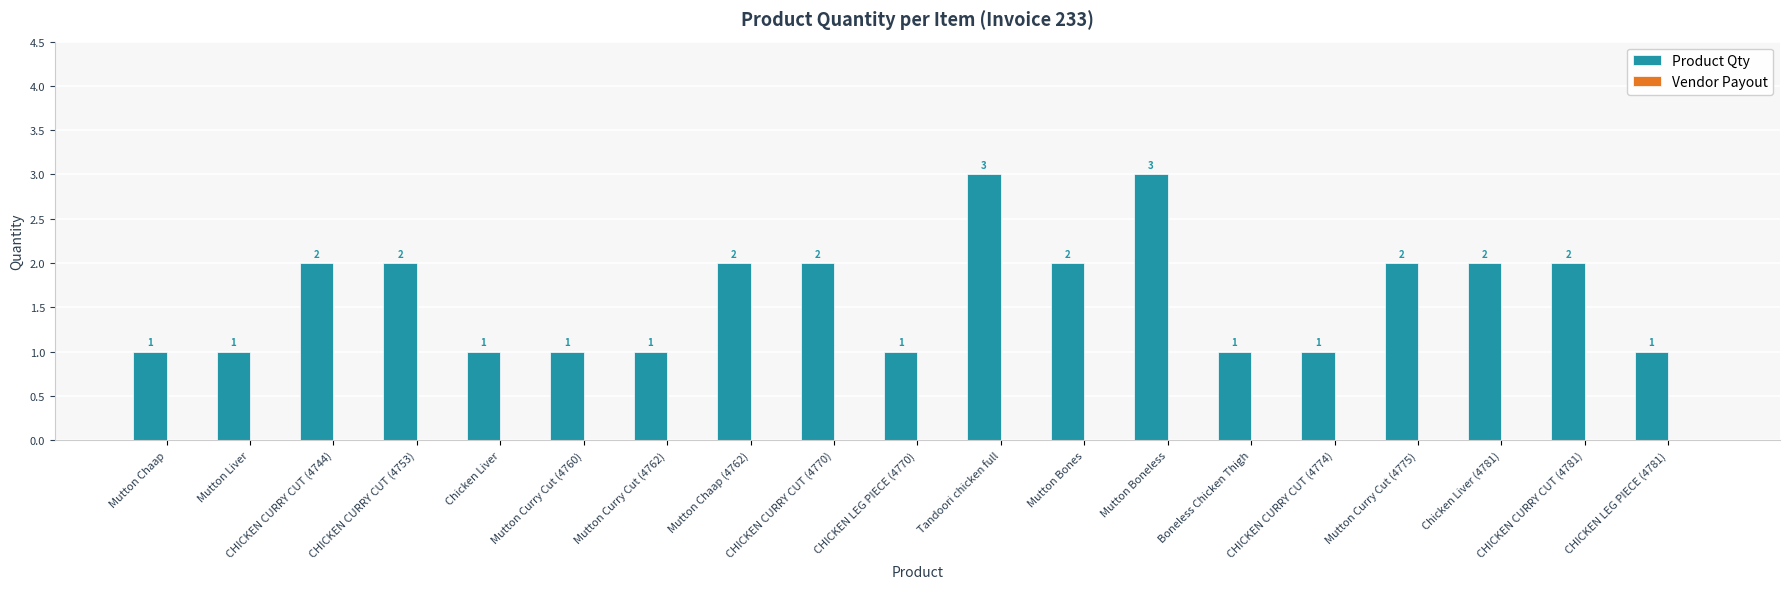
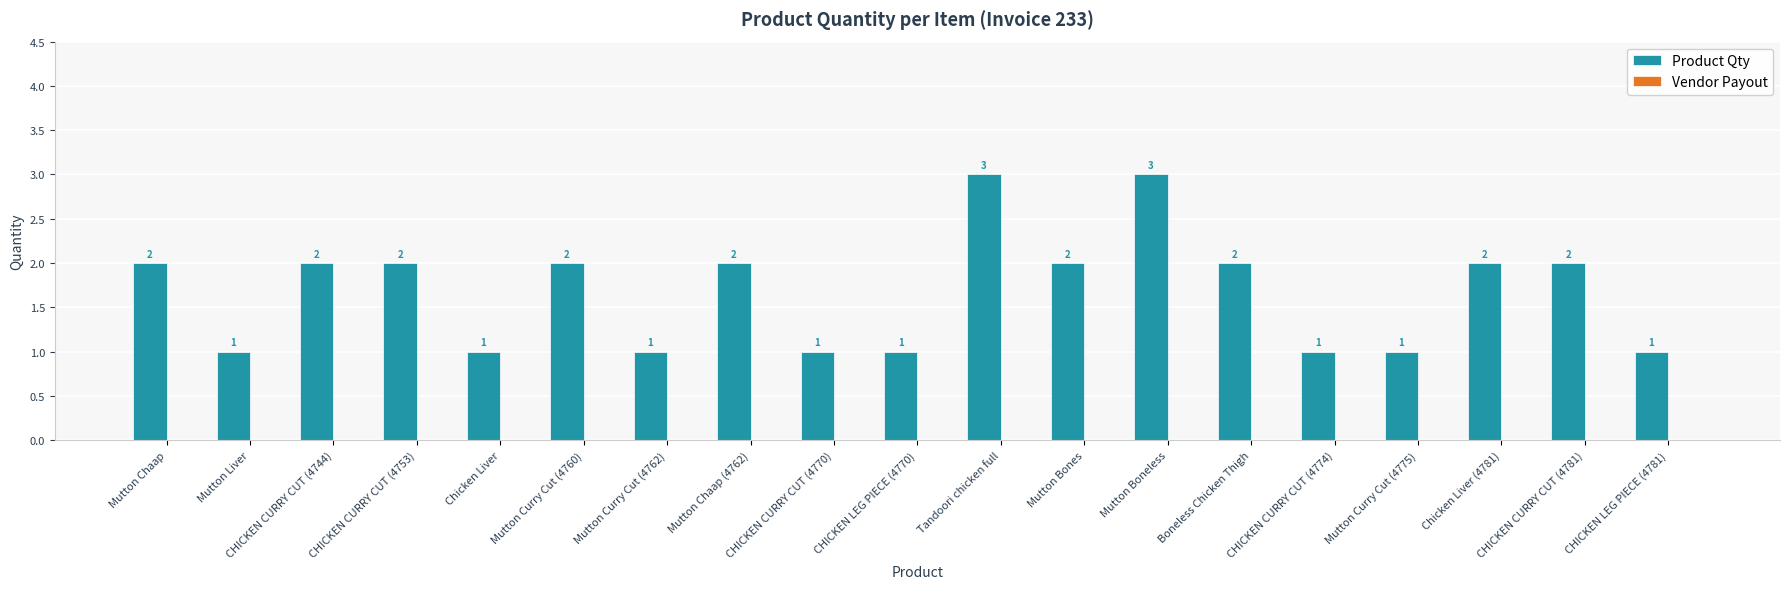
  {
    "Product Qty": {
-     "Mutton Chaap": 1,
+     "Mutton Chaap": 2,
      "Mutton Liver": 1,
      "CHICKEN CURRY CUT (4744)": 2,
      "CHICKEN CURRY CUT (4753)": 2,
      "Chicken Liver": 1,
-     "Mutton Curry Cut (4760)": 1,
+     "Mutton Curry Cut (4760)": 2,
      "Mutton Curry Cut (4762)": 1,
      "Mutton Chaap (4762)": 2,
-     "CHICKEN CURRY CUT (4770)": 2,
+     "CHICKEN CURRY CUT (4770)": 1,
      "CHICKEN LEG PIECE (4770)": 1,
      "Tandoori chicken full": 3,
      "Mutton Bones": 2,
      "Mutton Boneless": 3,
-     "Boneless Chicken Thigh": 1,
+     "Boneless Chicken Thigh": 2,
      "CHICKEN CURRY CUT (4774)": 1,
-     "Mutton Curry Cut (4775)": 2,
+     "Mutton Curry Cut (4775)": 1,
      "Chicken Liver (4781)": 2,
      "CHICKEN CURRY CUT (4781)": 2,
      "CHICKEN LEG PIECE (4781)": 1
    },
    "Vendor Payout": {
      "Mutton Chaap": 0.0,
      "Mutton Liver": 0.0,
      "CHICKEN CURRY CUT (4744)": 0.0,
      "CHICKEN CURRY CUT (4753)": 0.0,
      "Chicken Liver": 0.0,
      "Mutton Curry Cut (4760)": 0.0,
      "Mutton Curry Cut (4762)": 0.0,
      "Mutton Chaap (4762)": 0.0,
      "CHICKEN CURRY CUT (4770)": 0.0,
      "CHICKEN LEG PIECE (4770)": 0.0,
      "Tandoori chicken full": 0.0,
      "Mutton Bones": 0.0,
      "Mutton Boneless": 0.0,
      "Boneless Chicken Thigh": 0.0,
      "CHICKEN CURRY CUT (4774)": 0.0,
      "Mutton Curry Cut (4775)": 0.0,
      "Chicken Liver (4781)": 0.0,
      "CHICKEN CURRY CUT (4781)": 0.0,
      "CHICKEN LEG PIECE (4781)": 0.0
    }
  }
